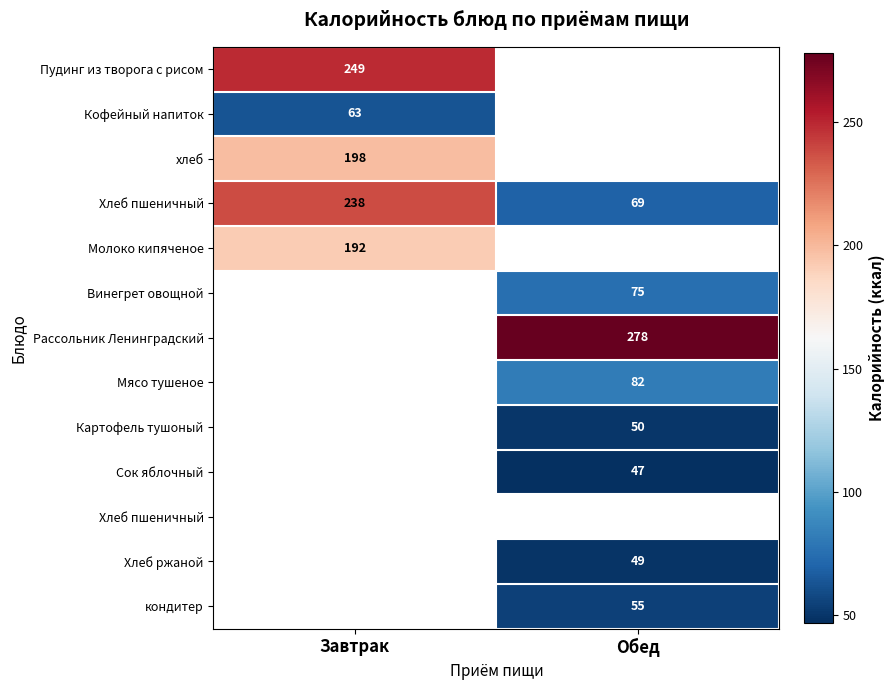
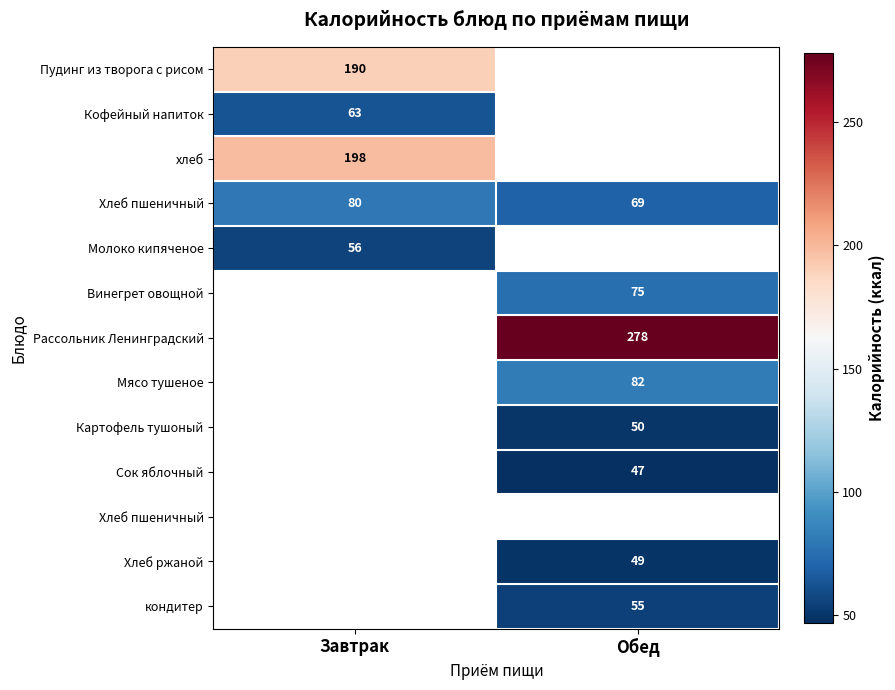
  {
    "Пудинг из творога с рисом": {
-     "Завтрак": 249
+     "Завтрак": 190
    },
    "Кофейный напиток": {
      "Завтрак": 63
    },
    "хлеб": {
      "Завтрак": 198
    },
    "Хлеб пшеничный": {
-     "Завтрак": 238,
+     "Завтрак": 80,
      "Обед": 69
    },
    "Молоко кипяченое": {
-     "Завтрак": 192
+     "Завтрак": 56
    },
    "Винегрет овощной": {
      "Обед": 75
    },
    "Рассольник Ленинградский": {
      "Обед": 278
    },
    "Мясо тушеное": {
      "Обед": 82
    },
    "Картофель тушоный": {
      "Обед": 50
    },
    "Сок яблочный": {
      "Обед": 47
    },
    "Хлеб ржаной": {
      "Обед": 49
    },
    "кондитер": {
      "Обед": 55
    }
  }
